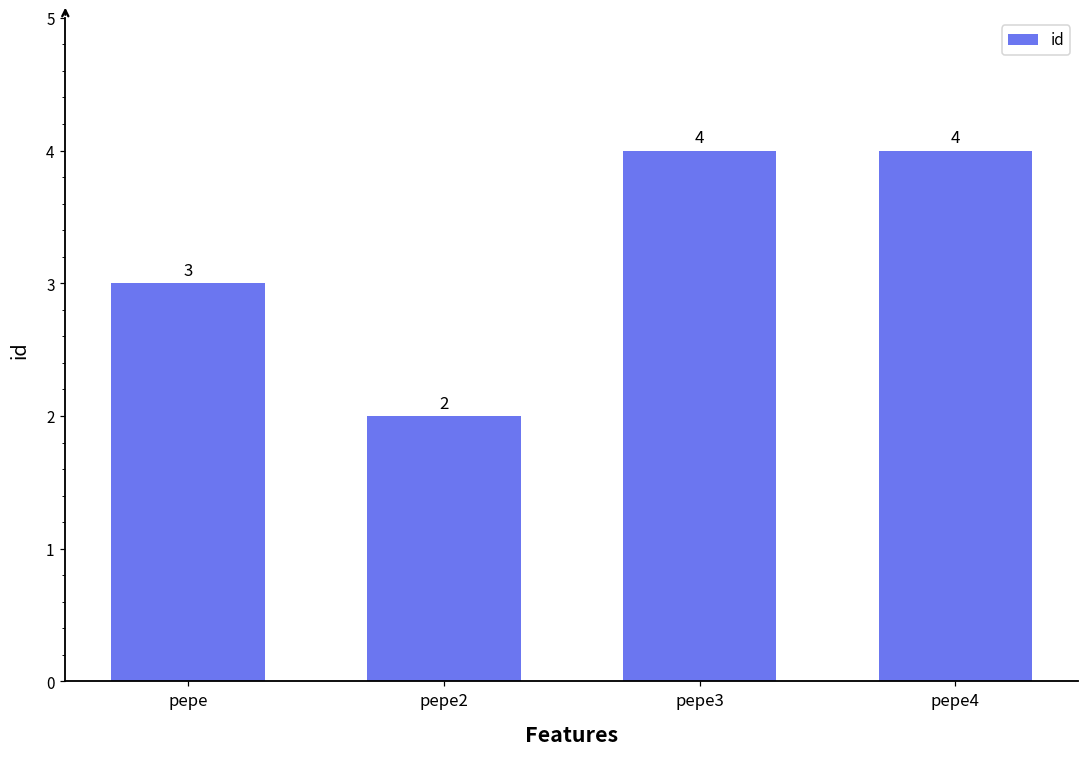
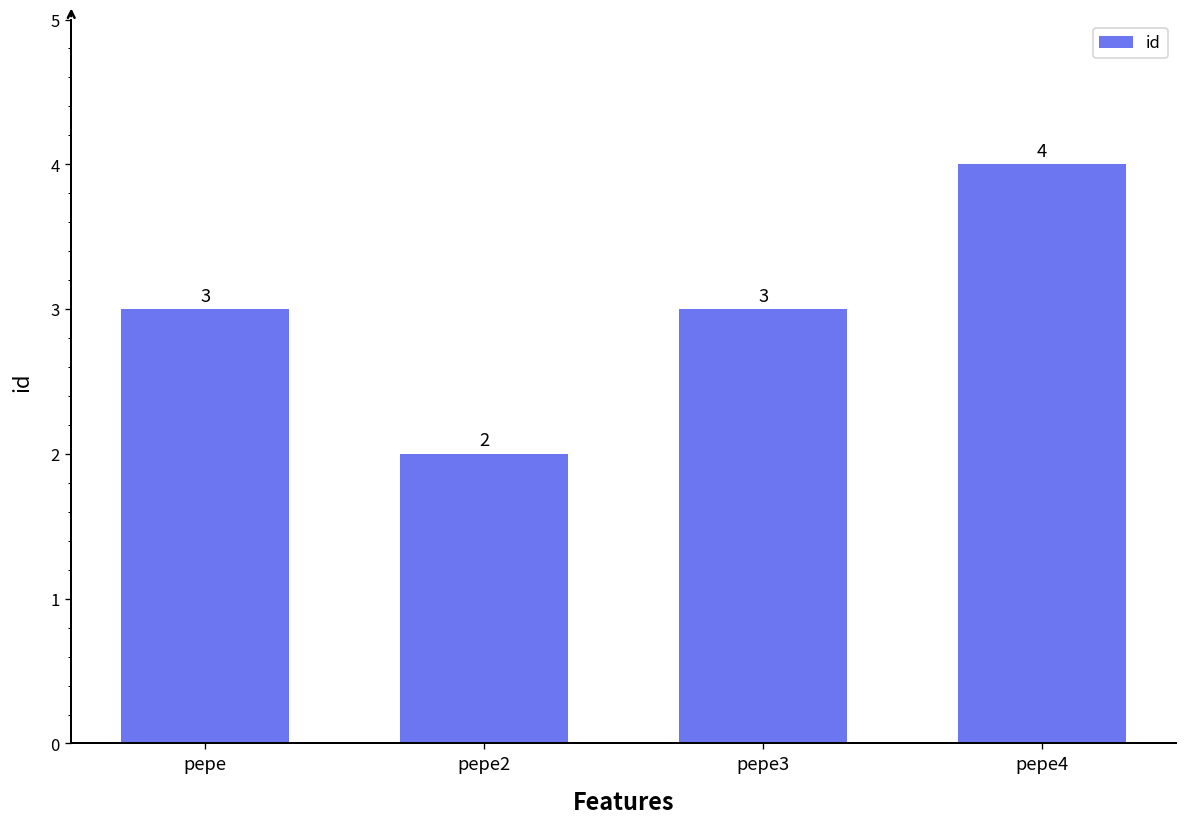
  {
    "pepe": 3,
    "pepe2": 2,
-   "pepe3": 4,
+   "pepe3": 3,
    "pepe4": 4
  }
